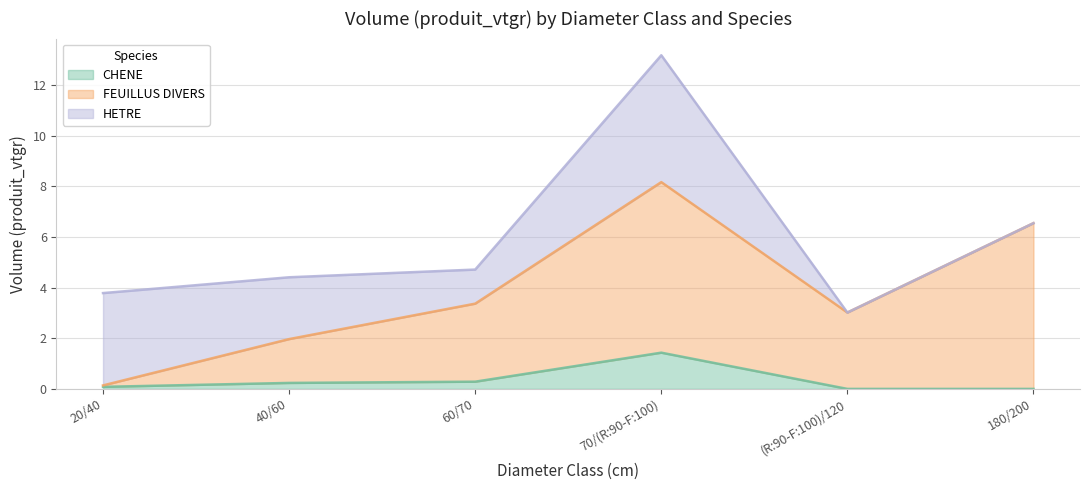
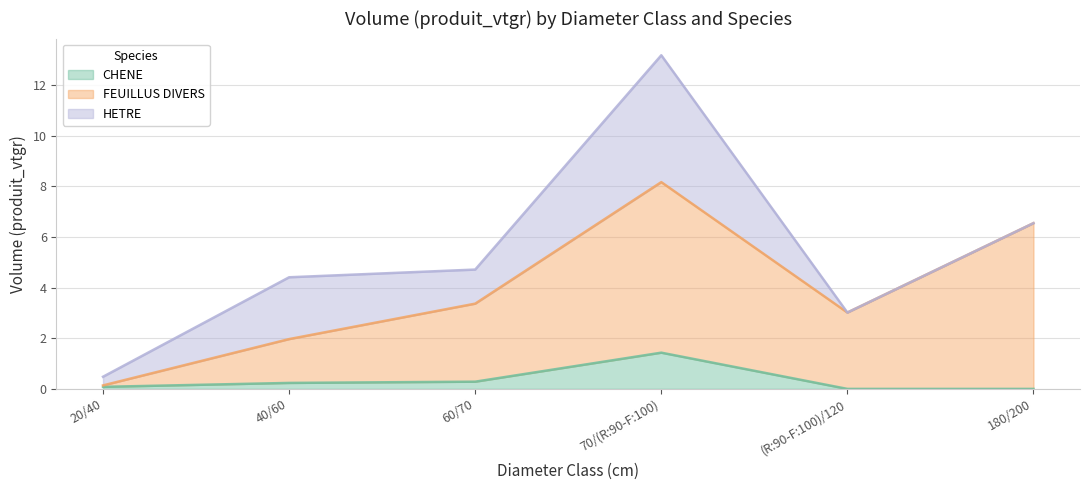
  {
    "CHENE": {
      "40/60": 0.2,
      "60/70": 0.3,
      "70/(R:90-F:100)": 1.4,
      "(R:90-F:100)/120": 0.0,
      "180/200": 0.0
    },
    "FEUILLUS DIVERS": {
      "40/60": 1.7,
      "60/70": 3.1,
      "70/(R:90-F:100)": 6.7
    },
    "HETRE": {
-     "20/40": 3.6,
+     "20/40": 0.3,
      "40/60": 2.4,
      "60/70": 1.3,
      "70/(R:90-F:100)": 5.0
    }
  }
